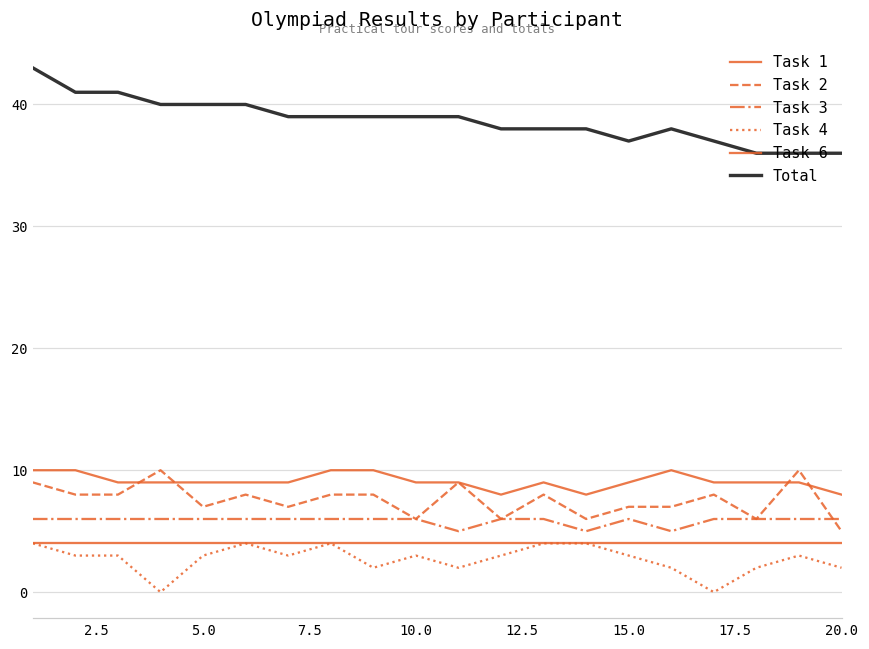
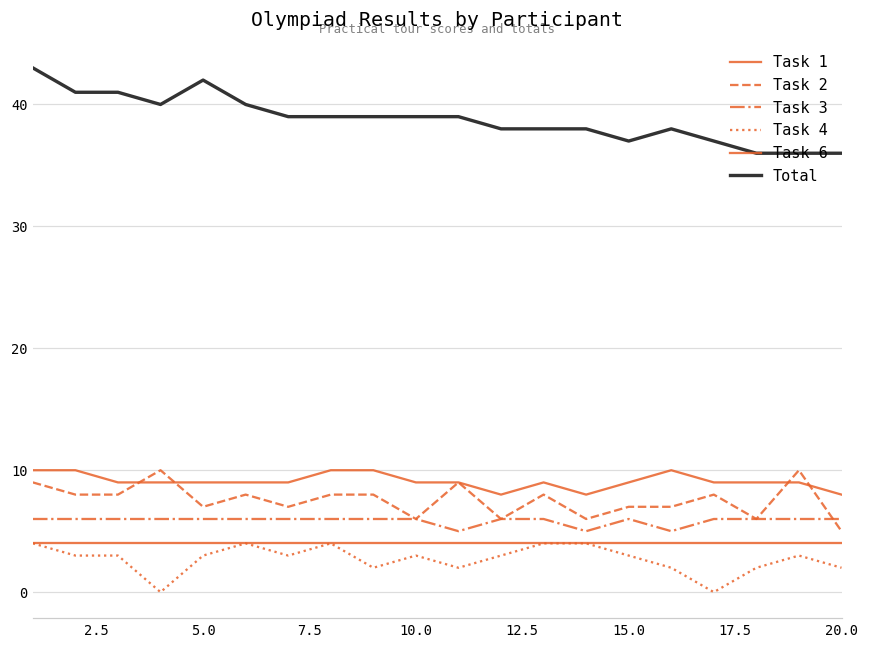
  {
    "Total": {
-     "5.0": 40,
+     "5.0": 42,
      "10.0": 39,
      "15.0": 37,
      "20.0": 36
    }
  }
